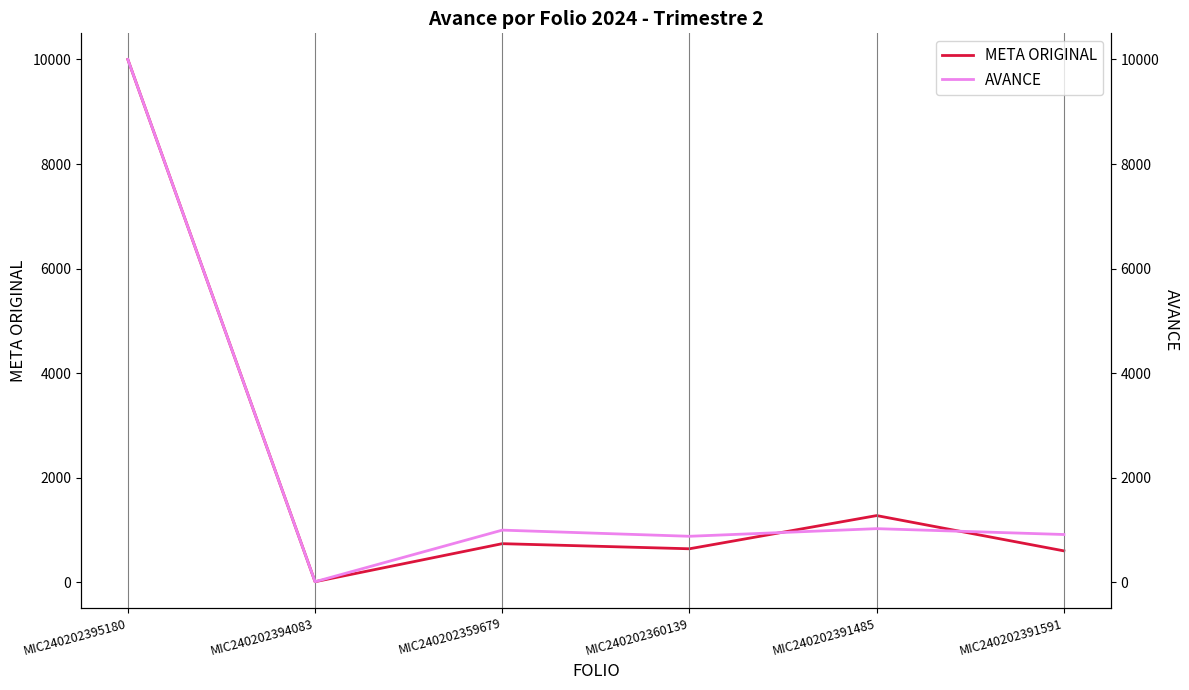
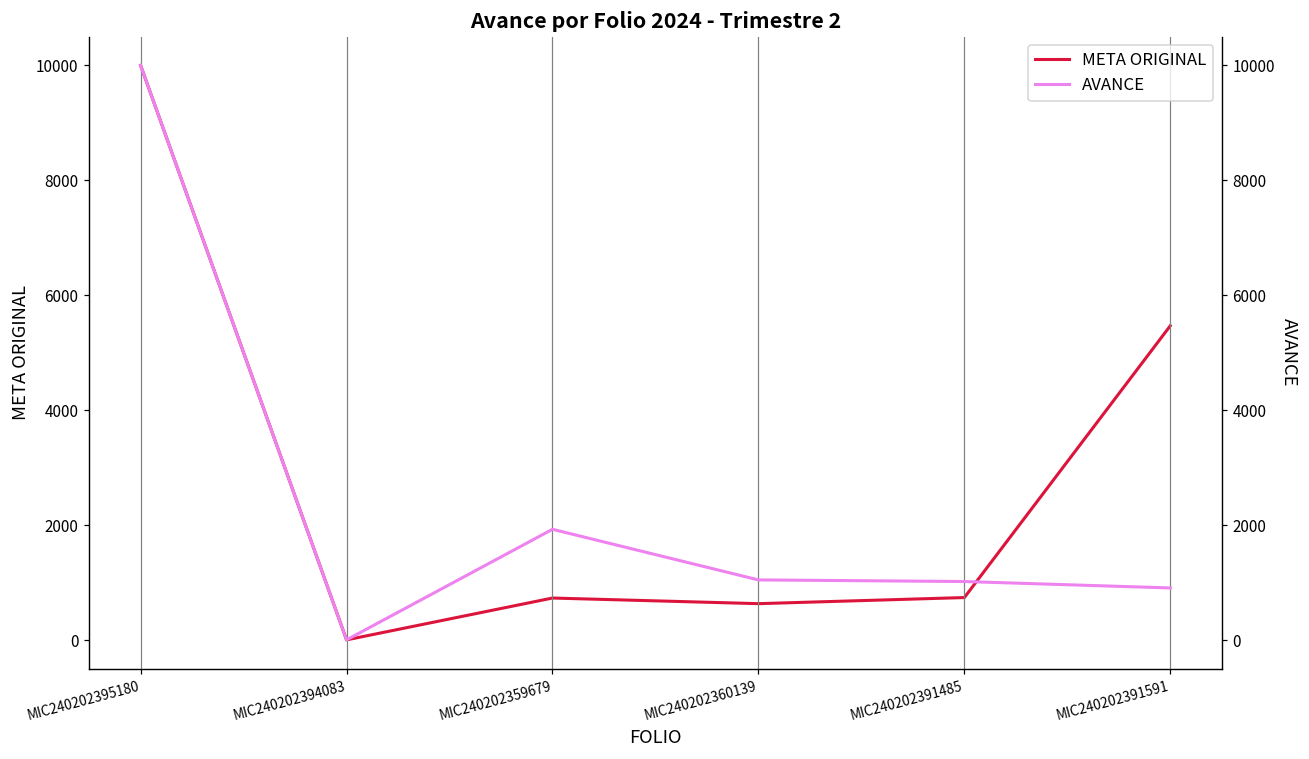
  {
    "META ORIGINAL": {
      "MIC240202395180": 10000,
      "MIC240202394083": 0,
      "MIC240202359679": 700,
      "MIC240202360139": 600,
-     "MIC240202391485": 1300,
-     "MIC240202391591": 600
+     "MIC240202391485": 700,
+     "MIC240202391591": 5500
    },
    "AVANCE": {
      "MIC240202395180": 10000,
      "MIC240202394083": 0,
-     "MIC240202359679": 1000,
-     "MIC240202360139": 900,
+     "MIC240202359679": 1900,
+     "MIC240202360139": 1100,
      "MIC240202391485": 1000,
      "MIC240202391591": 900
    }
  }
